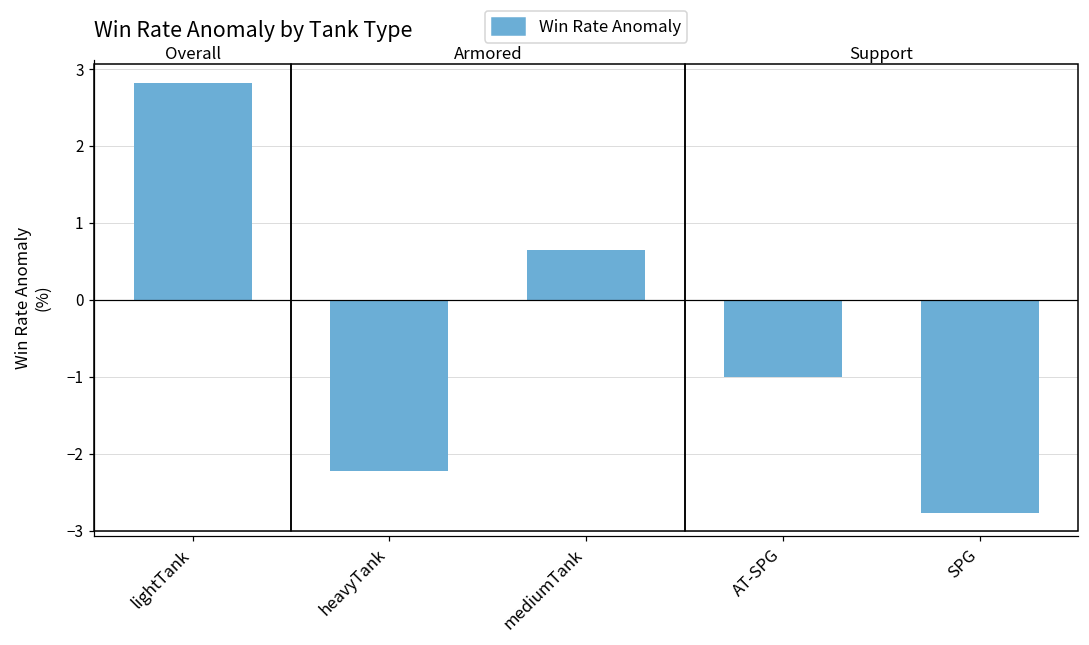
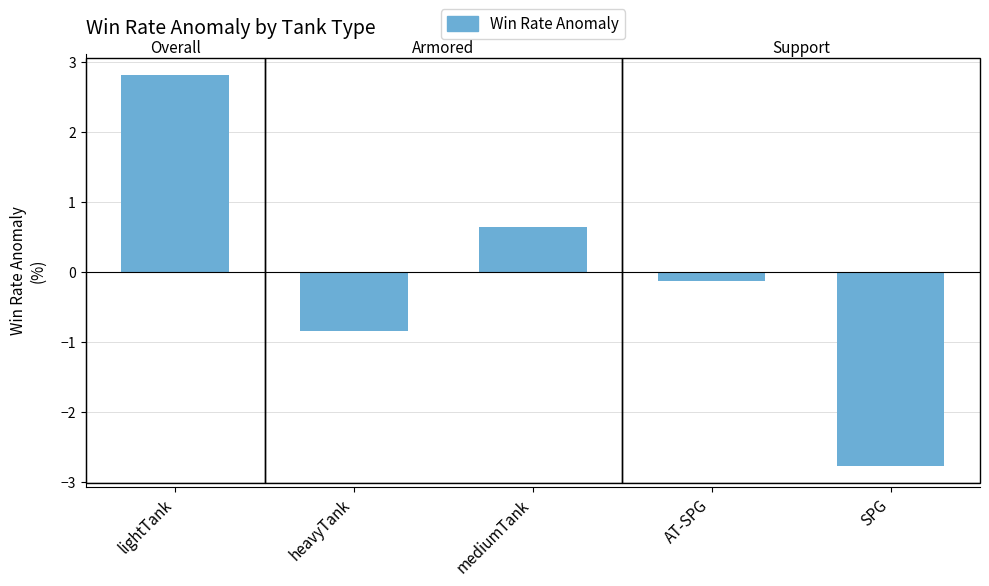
  {
    "lightTank": 2.8,
-   "heavyTank": -2.2,
+   "heavyTank": -0.8,
    "mediumTank": 0.6,
-   "AT-SPG": -1.0,
+   "AT-SPG": -0.1,
    "SPG": -2.8
  }
